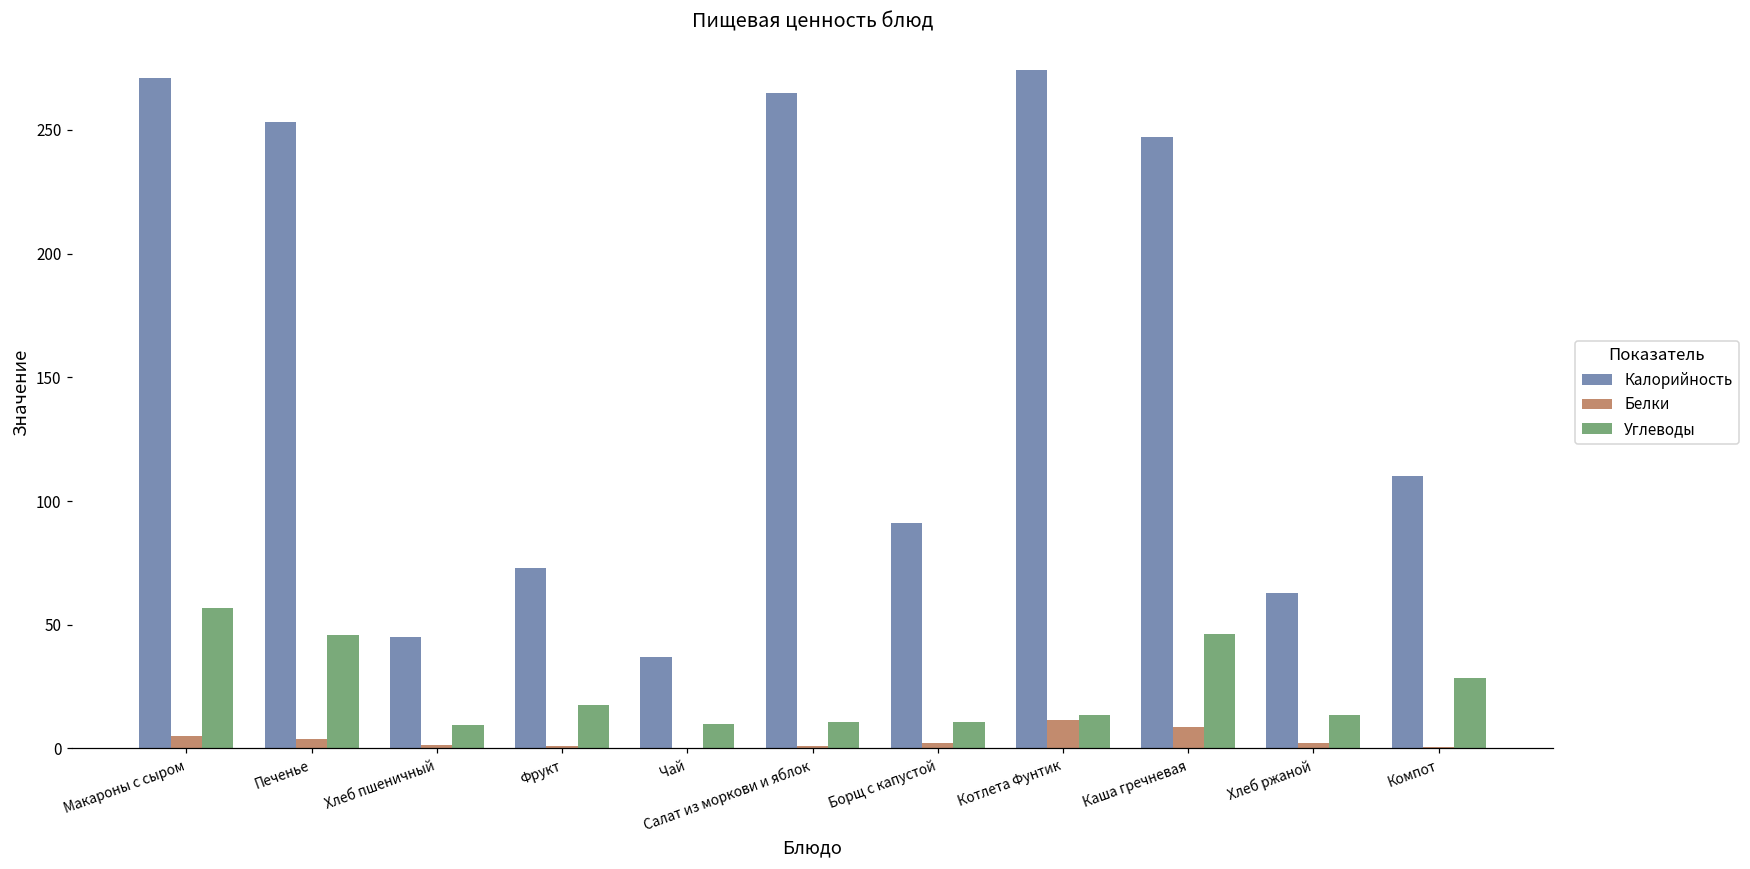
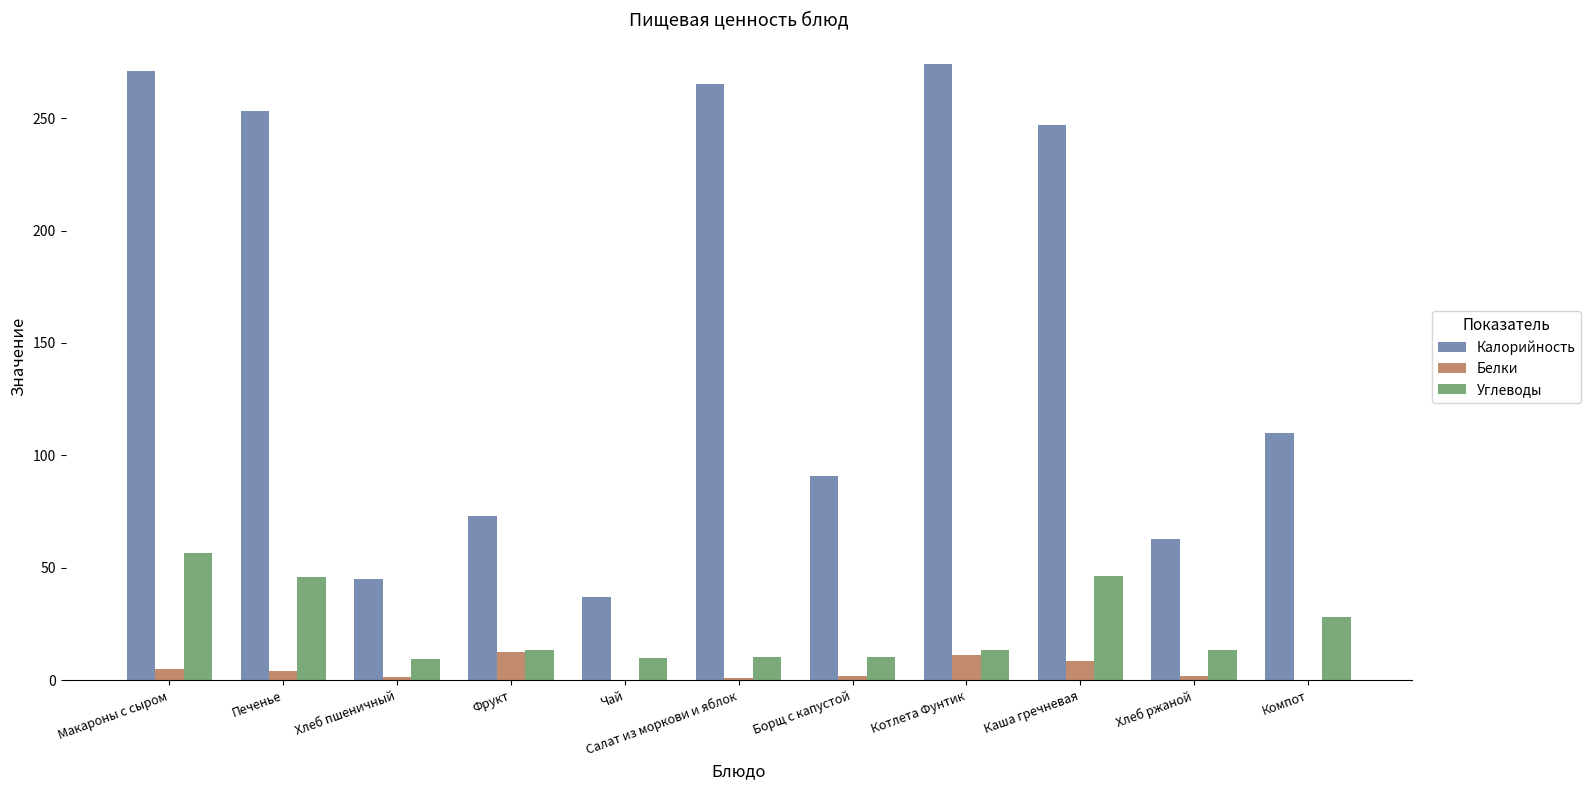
  {
    "Калорийность": {
      "Макароны с сыром": 271,
      "Печенье": 253,
      "Хлеб пшеничный": 45,
      "Фрукт": 73,
      "Чай": 37,
      "Салат из моркови и яблок": 265,
      "Борщ с капустой": 91,
      "Котлета Фунтик": 274,
      "Каша гречневая": 247,
      "Хлеб ржаной": 63,
      "Компот": 110
    },
    "Белки": {
      "Макароны с сыром": 5,
      "Печенье": 4,
      "Хлеб пшеничный": 1,
-     "Фрукт": 1,
+     "Фрукт": 13,
      "Борщ с капустой": 2,
      "Котлета Фунтик": 11,
      "Каша гречневая": 9,
      "Хлеб ржаной": 2
    },
    "Углеводы": {
      "Макароны с сыром": 57,
      "Печенье": 46,
      "Хлеб пшеничный": 9,
-     "Фрукт": 17,
+     "Фрукт": 13,
      "Чай": 10,
      "Салат из моркови и яблок": 11,
      "Борщ с капустой": 11,
      "Котлета Фунтик": 14,
      "Каша гречневая": 46,
      "Хлеб ржаной": 14,
      "Компот": 28
    }
  }
